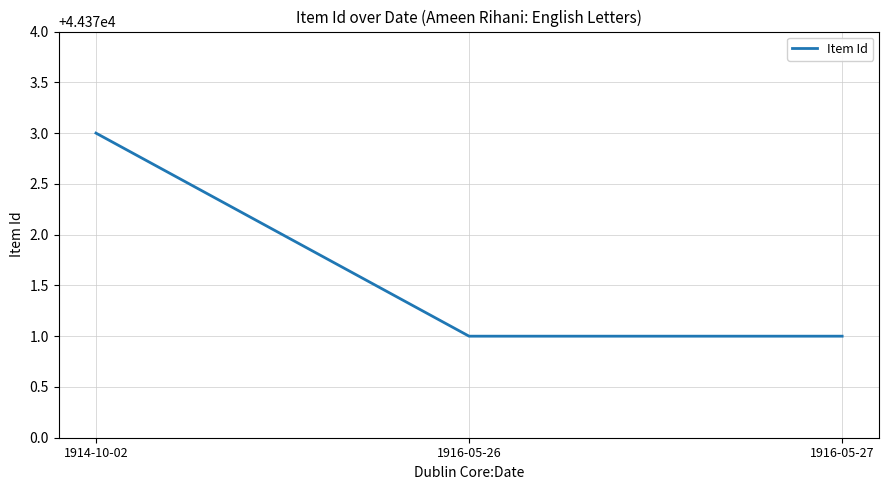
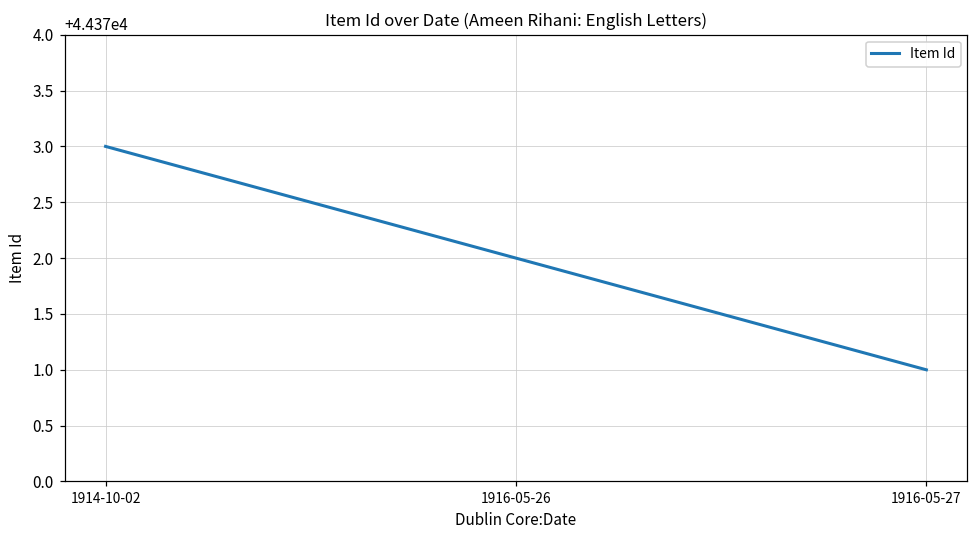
  {
    "1914-10-02": 44373,
-   "1916-05-26": 44371,
+   "1916-05-26": 44372,
    "1916-05-27": 44371
  }
